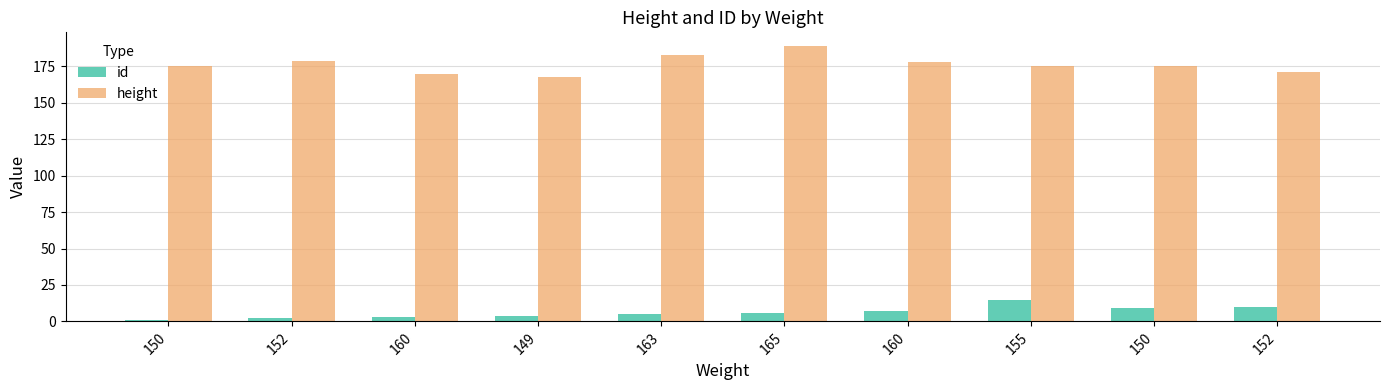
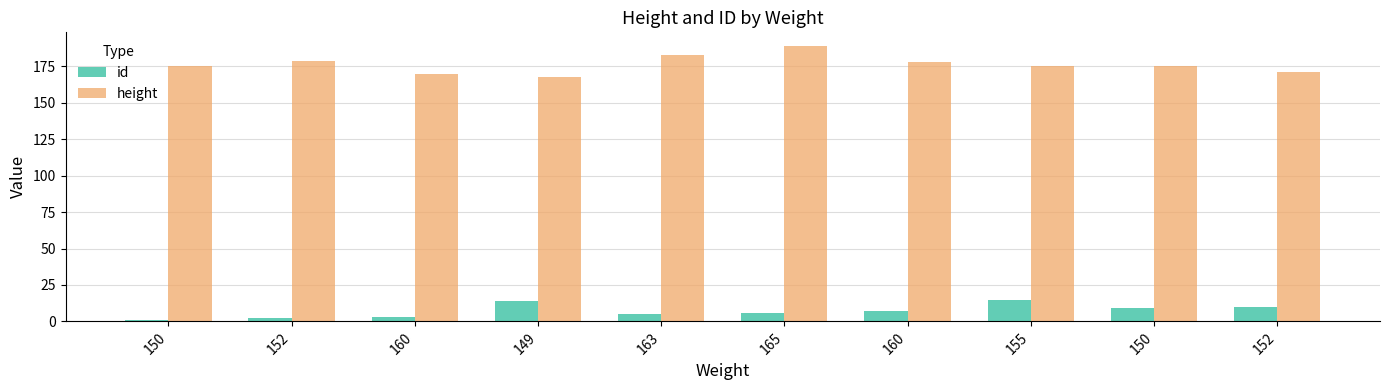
  {
    "id": {
-     "149": 4,
+     "149": 14,
      "163": 5,
      "165": 6,
      "155": 15
    },
    "height": {
      "149": 168,
      "163": 183,
      "165": 189,
      "155": 175
    }
  }
